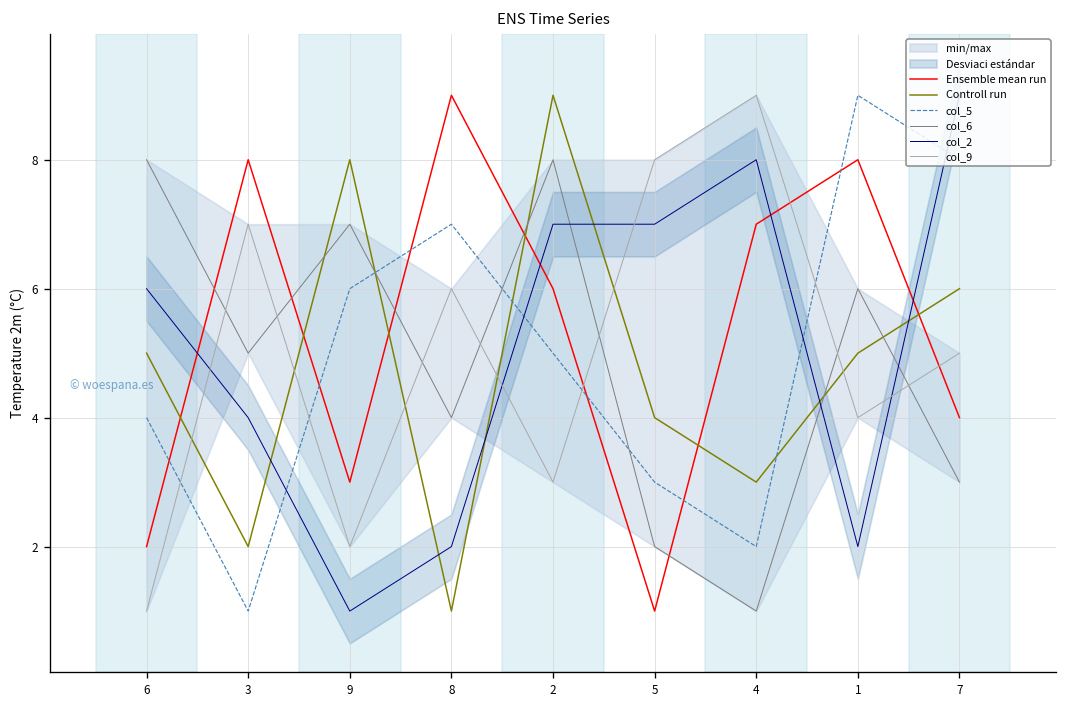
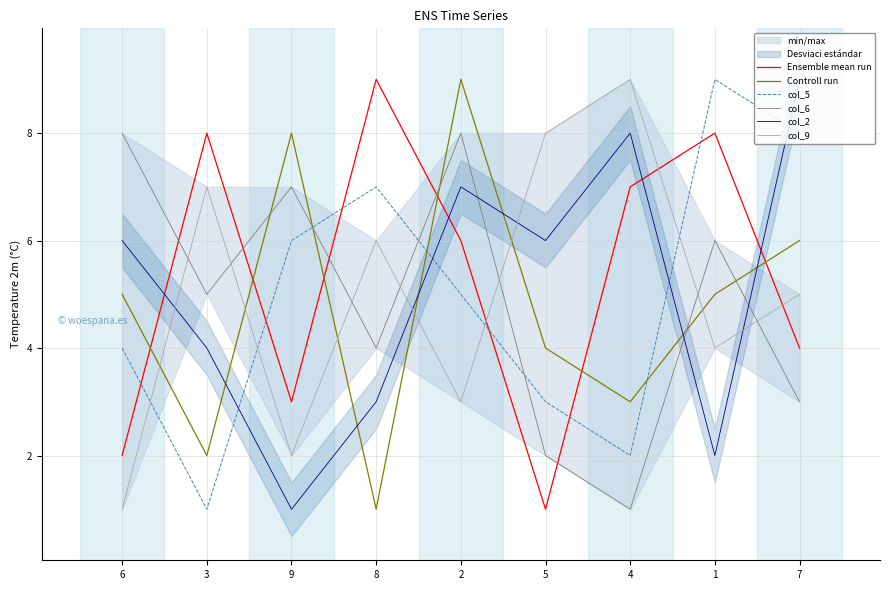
  {
    "Ensemble mean run": {
      "6": 2,
      "3": 8,
      "9": 3,
      "8": 9,
      "2": 6,
      "5": 1,
      "4": 7,
      "1": 8,
      "7": 4
    },
    "Controll run": {
      "6": 5,
      "3": 2,
      "9": 8,
      "8": 1,
      "2": 9,
      "5": 4,
      "4": 3,
      "1": 5,
      "7": 6
    },
    "col_6": {
      "3": 5,
      "8": 4,
      "5": 2,
      "4": 1,
      "7": 3
    },
    "col_2": {
      "6": 6,
      "3": 4,
      "9": 1,
-     "8": 2,
+     "8": 3,
      "2": 7,
-     "5": 7,
+     "5": 6,
      "4": 8,
      "1": 2
    }
  }
